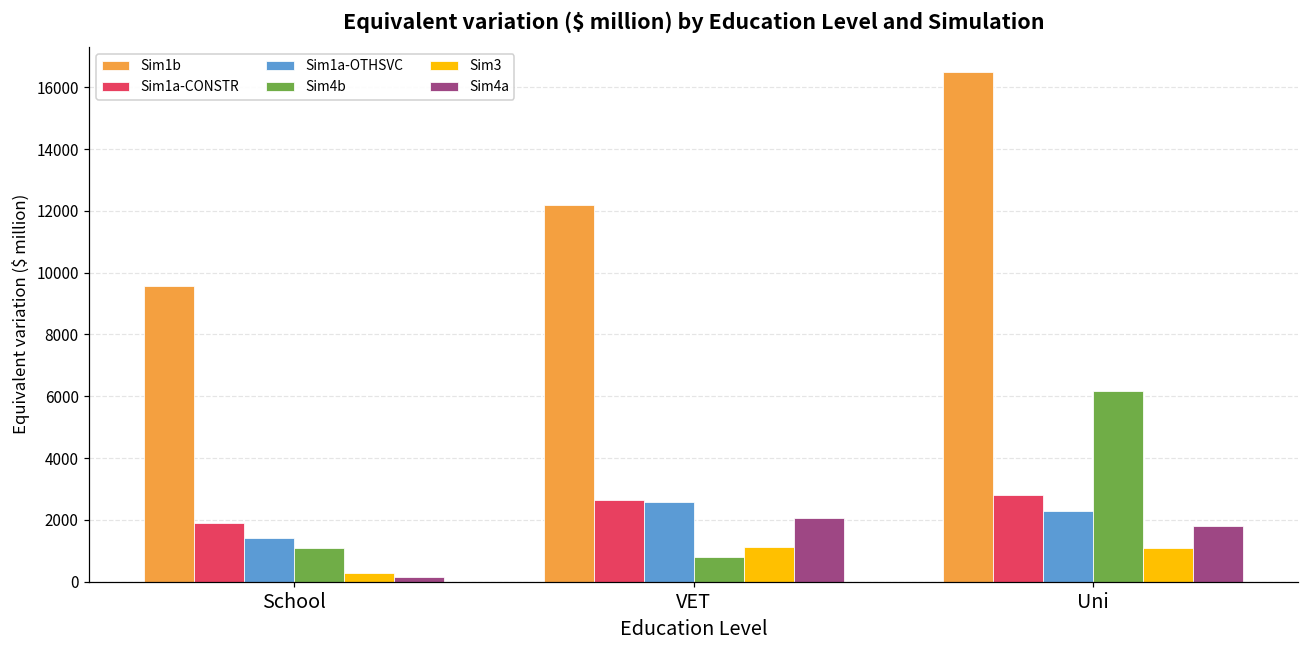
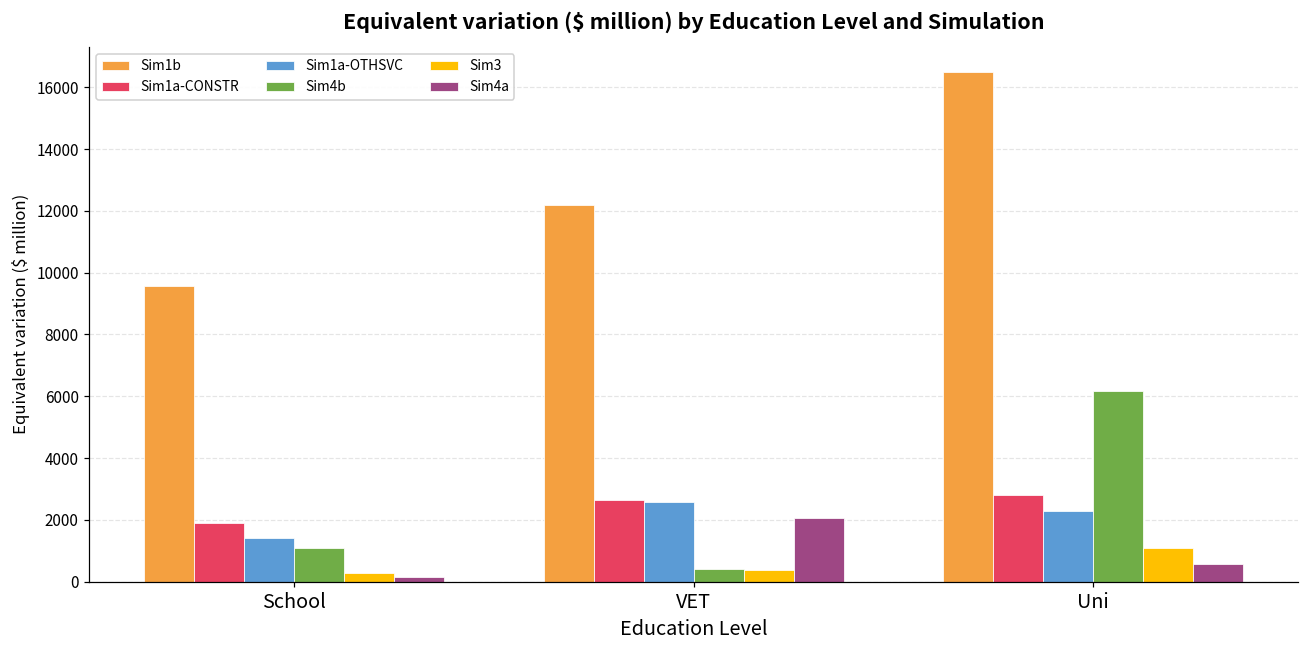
  {
    "Sim1b": {
      "School": 9600,
      "VET": 12200,
      "Uni": 16500
    },
    "Sim1a-CONSTR": {
      "School": 1900,
      "VET": 2600,
      "Uni": 2800
    },
    "Sim1a-OTHSVC": {
      "School": 1400,
      "VET": 2600,
      "Uni": 2300
    },
    "Sim4b": {
      "School": 1100,
-     "VET": 800,
+     "VET": 400,
      "Uni": 6200
    },
    "Sim3": {
      "School": 300,
-     "VET": 1100,
+     "VET": 400,
      "Uni": 1100
    },
    "Sim4a": {
      "School": 200,
      "VET": 2000,
-     "Uni": 1800
+     "Uni": 600
    }
  }
